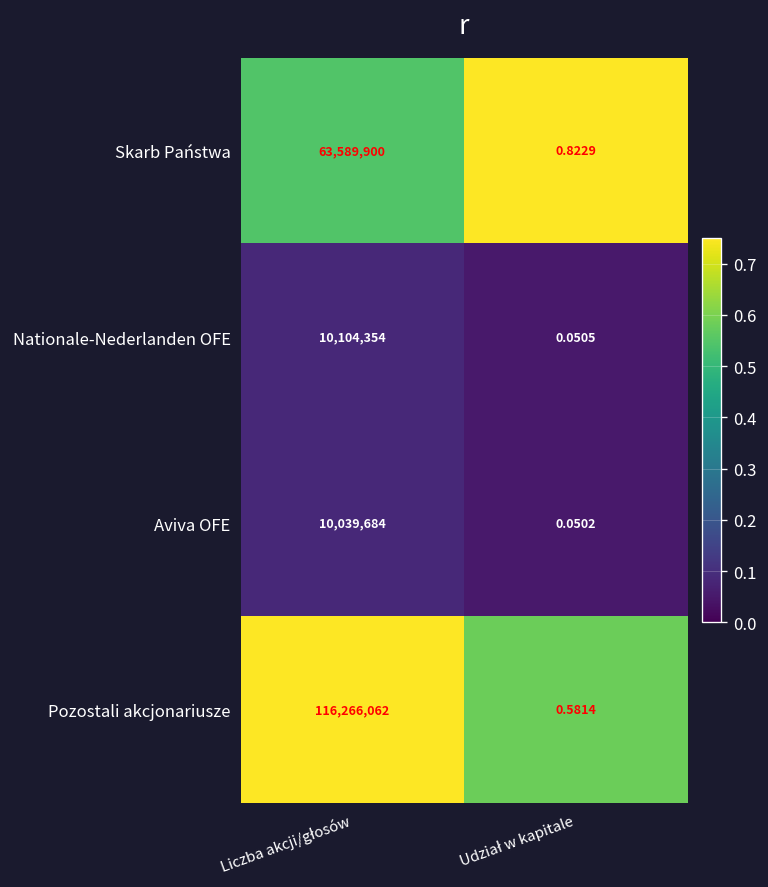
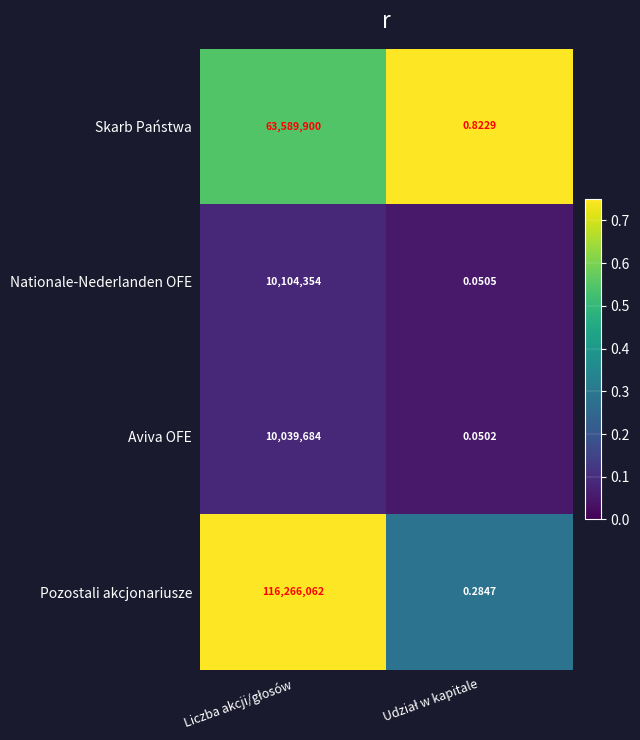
  {
    "Skarb Państwa": {
      "Liczba akcji/głosów": "63,589,900",
      "Udział w kapitale": "0.8229"
    },
    "Nationale-Nederlanden OFE": {
      "Liczba akcji/głosów": "10,104,354",
      "Udział w kapitale": "0.0505"
    },
    "Aviva OFE": {
      "Liczba akcji/głosów": "10,039,684",
      "Udział w kapitale": "0.0502"
    },
    "Pozostali akcjonariusze": {
      "Liczba akcji/głosów": "116,266,062",
-     "Udział w kapitale": "0.5814"
+     "Udział w kapitale": "0.2847"
    }
  }
